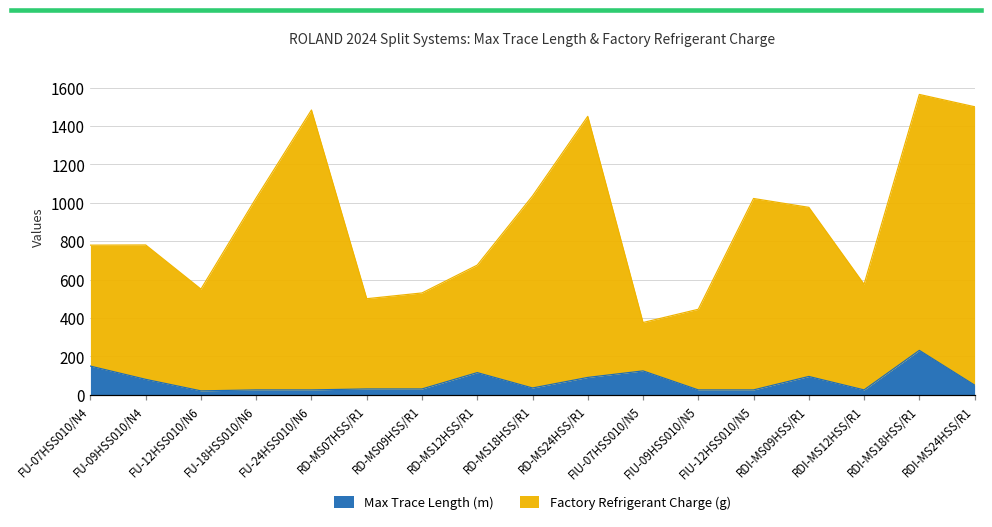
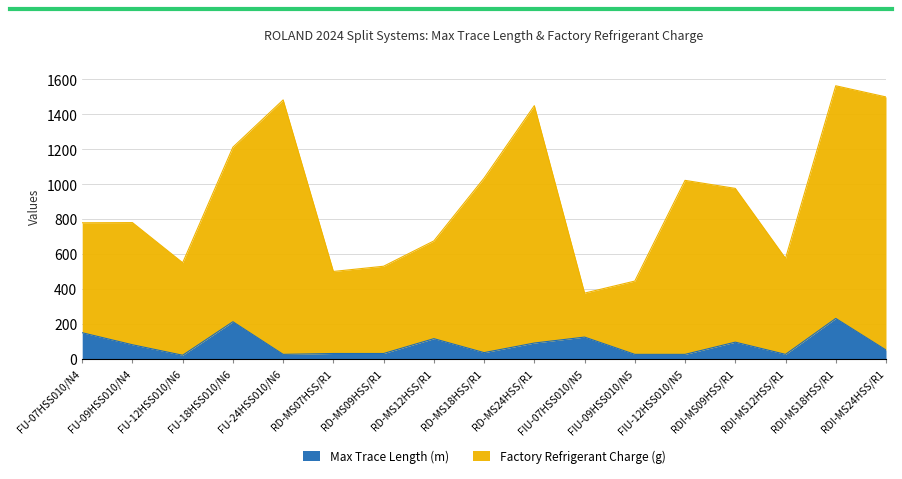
  {
    "Max Trace Length (m)": {
      "FU-07HSS010/N4": 150,
      "FU-09HSS010/N4": 80,
      "FU-12HSS010/N6": 20,
-     "FU-18HSS010/N6": 30,
+     "FU-18HSS010/N6": 210,
      "FU-24HSS010/N6": 30,
      "RD-MS07HSS/R1": 30,
      "RD-MS09HSS/R1": 30,
      "RD-MS12HSS/R1": 120,
      "RD-MS18HSS/R1": 40,
      "RD-MS24HSS/R1": 90,
      "FIU-07HSS010/N5": 120,
      "FIU-09HSS010/N5": 30,
      "FIU-12HSS010/N5": 30,
      "RDI-MS09HSS/R1": 100,
      "RDI-MS12HSS/R1": 30,
      "RDI-MS18HSS/R1": 230,
      "RDI-MS24HSS/R1": 50
    },
    "Factory Refrigerant Charge (g)": {
      "FU-07HSS010/N4": 630,
      "FU-09HSS010/N4": 700,
      "FU-12HSS010/N6": 530,
      "FU-18HSS010/N6": 1000,
      "FU-24HSS010/N6": 1460,
      "RD-MS07HSS/R1": 470,
      "RD-MS09HSS/R1": 500,
      "RD-MS12HSS/R1": 560,
      "RD-MS18HSS/R1": 1000,
      "RD-MS24HSS/R1": 1360,
      "FIU-07HSS010/N5": 250,
      "FIU-09HSS010/N5": 420,
      "FIU-12HSS010/N5": 1000,
      "RDI-MS09HSS/R1": 880,
      "RDI-MS12HSS/R1": 550,
      "RDI-MS18HSS/R1": 1330,
      "RDI-MS24HSS/R1": 1450
    }
  }
